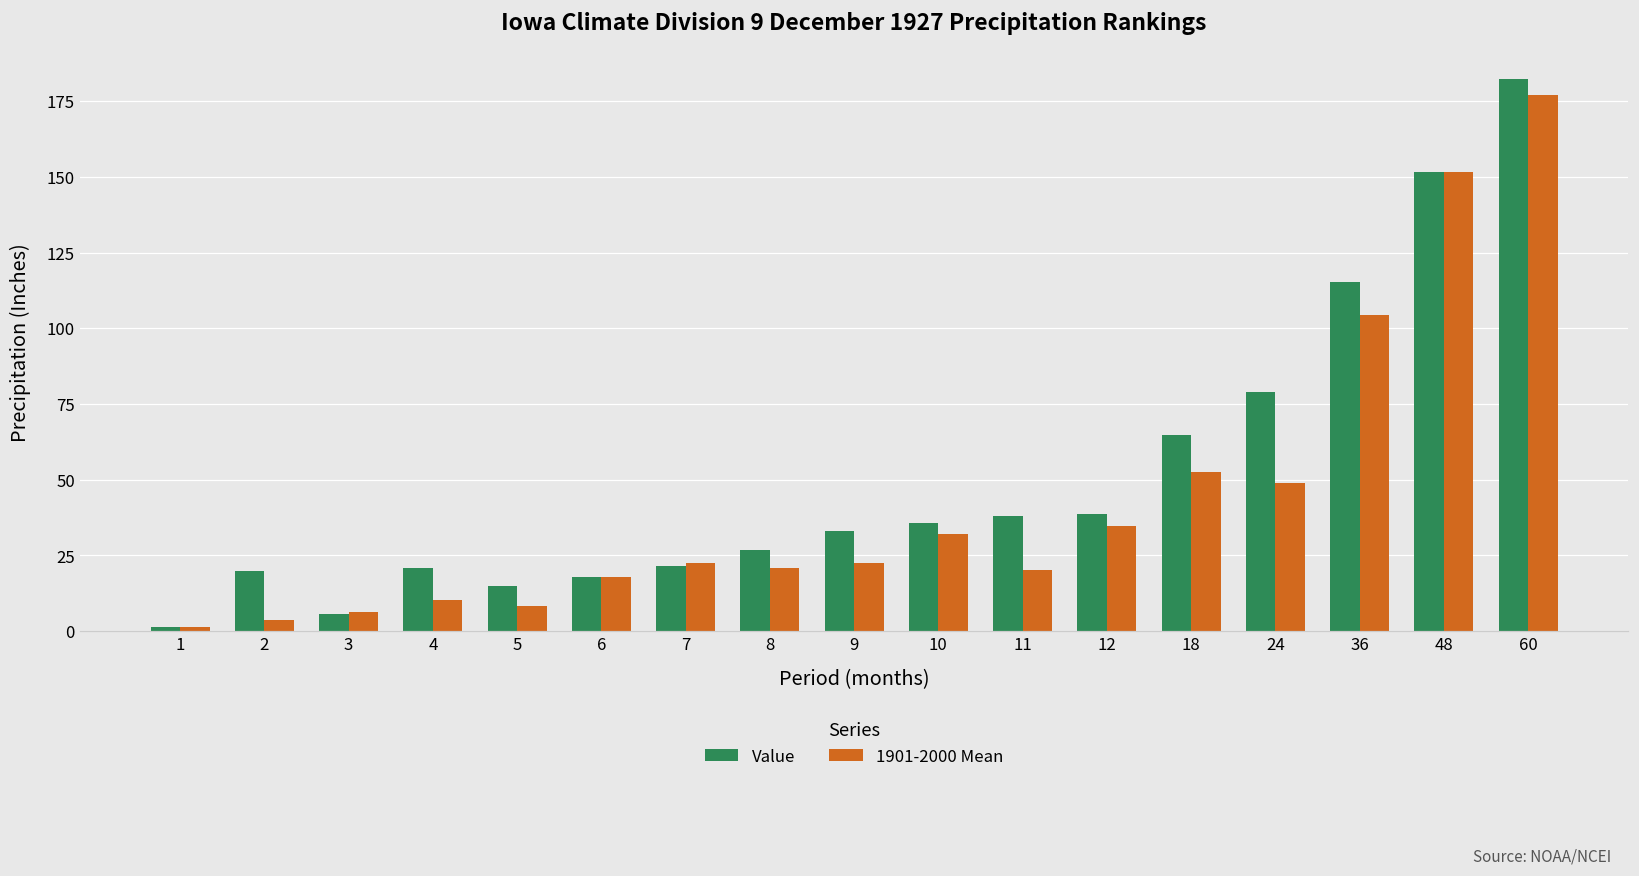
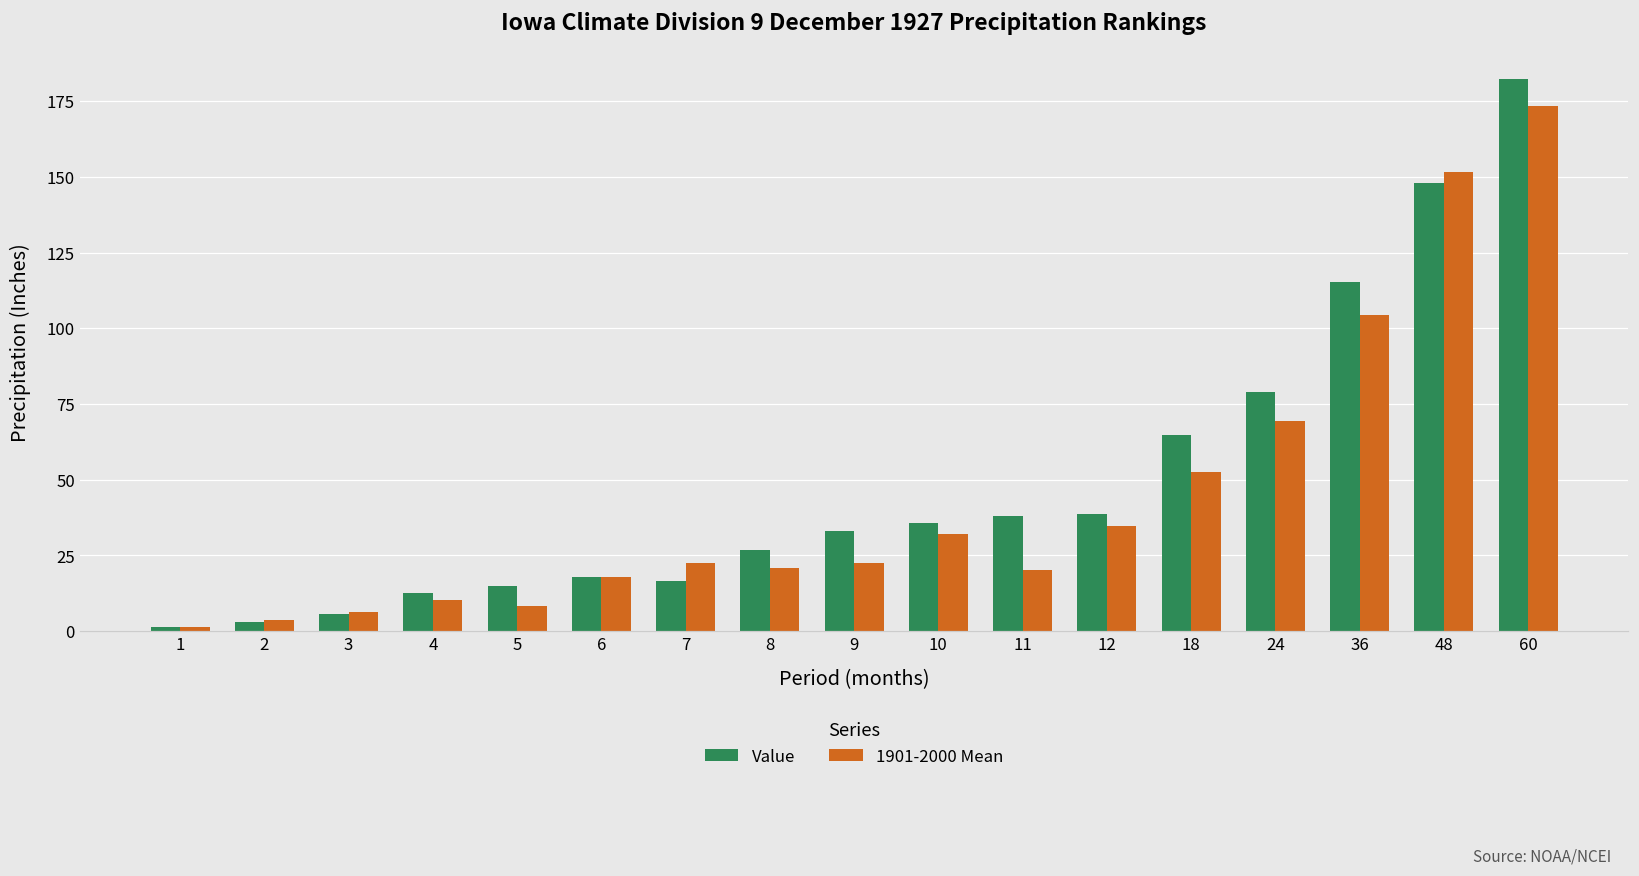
  {
    "Value": {
      "1": 2,
-     "2": 20,
+     "2": 3,
      "3": 6,
-     "4": 21,
+     "4": 13,
      "5": 15,
      "6": 18,
-     "7": 22,
+     "7": 17,
      "8": 27,
      "9": 33,
      "10": 36,
      "11": 38,
      "12": 39,
      "18": 65,
      "24": 79,
      "36": 115,
-     "48": 152,
+     "48": 148,
      "60": 182
    },
    "1901-2000 Mean": {
      "1": 2,
      "2": 4,
      "3": 6,
      "4": 10,
      "5": 8,
      "6": 18,
      "7": 22,
      "8": 21,
      "9": 22,
      "10": 32,
      "11": 20,
      "12": 35,
      "18": 53,
-     "24": 49,
+     "24": 70,
      "36": 104,
      "48": 152,
-     "60": 177
+     "60": 173
    }
  }
